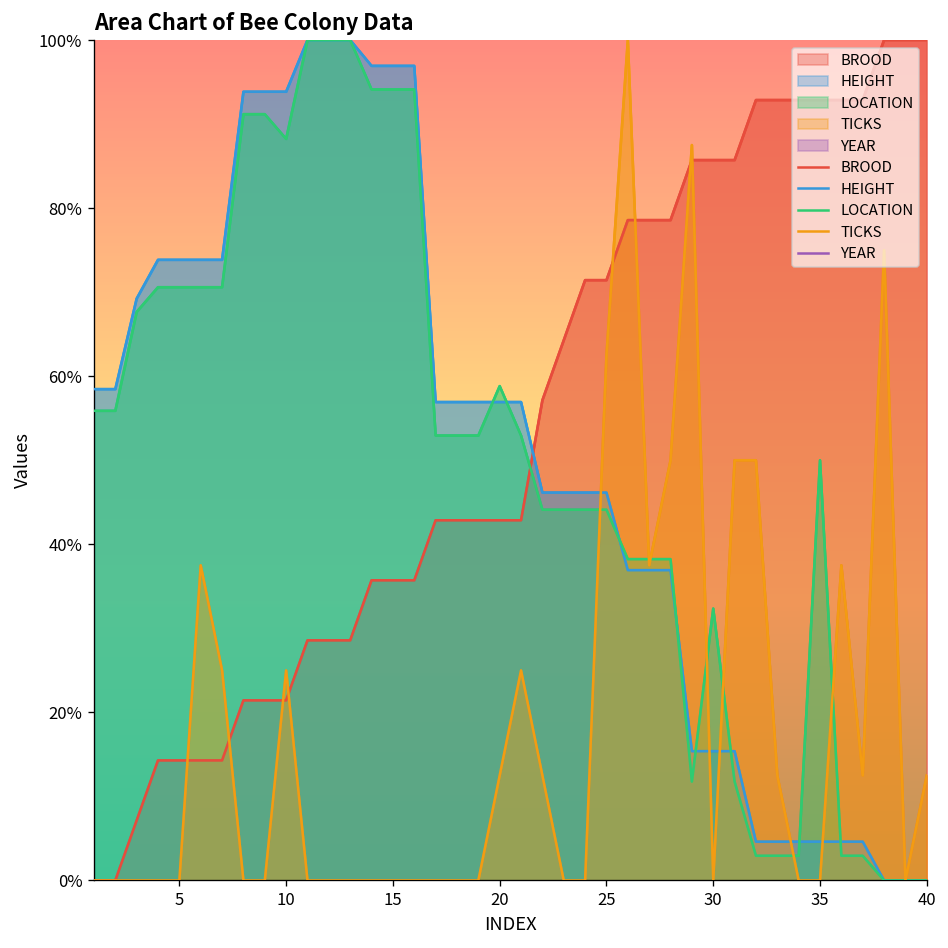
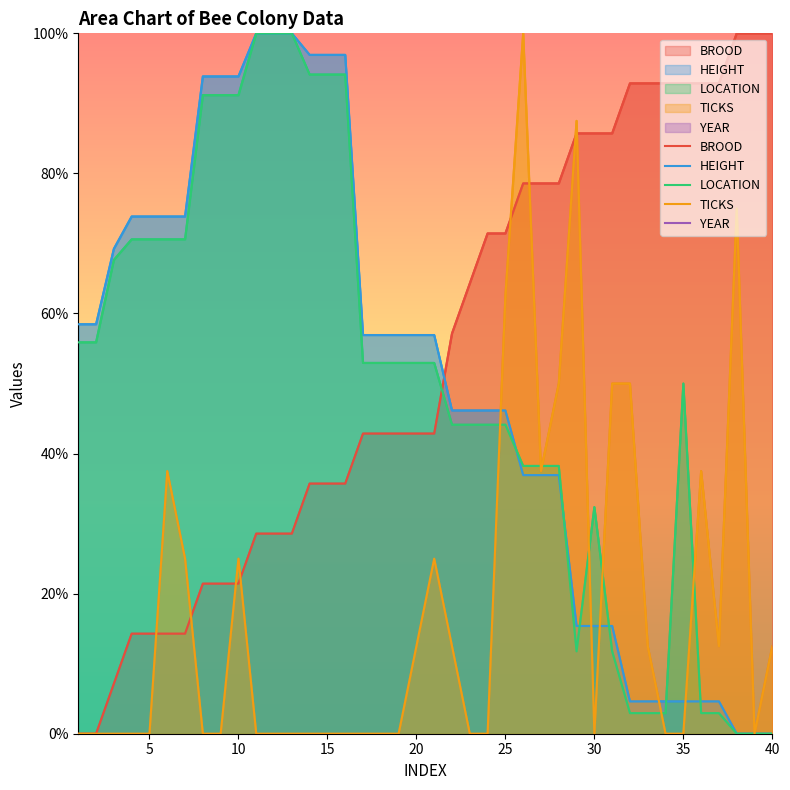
  {
    "HEIGHT": {
      "5": "74%",
      "10": "94%",
      "15": "97%",
      "20": "57%",
      "25": "46%",
      "30": "15%",
      "35": "5%"
    },
    "LOCATION": {
      "5": "71%",
-     "10": "88%",
+     "10": "91%",
      "15": "94%",
-     "20": "59%",
+     "20": "53%",
      "25": "44%",
      "30": "32%",
      "35": "50%"
    }
  }
